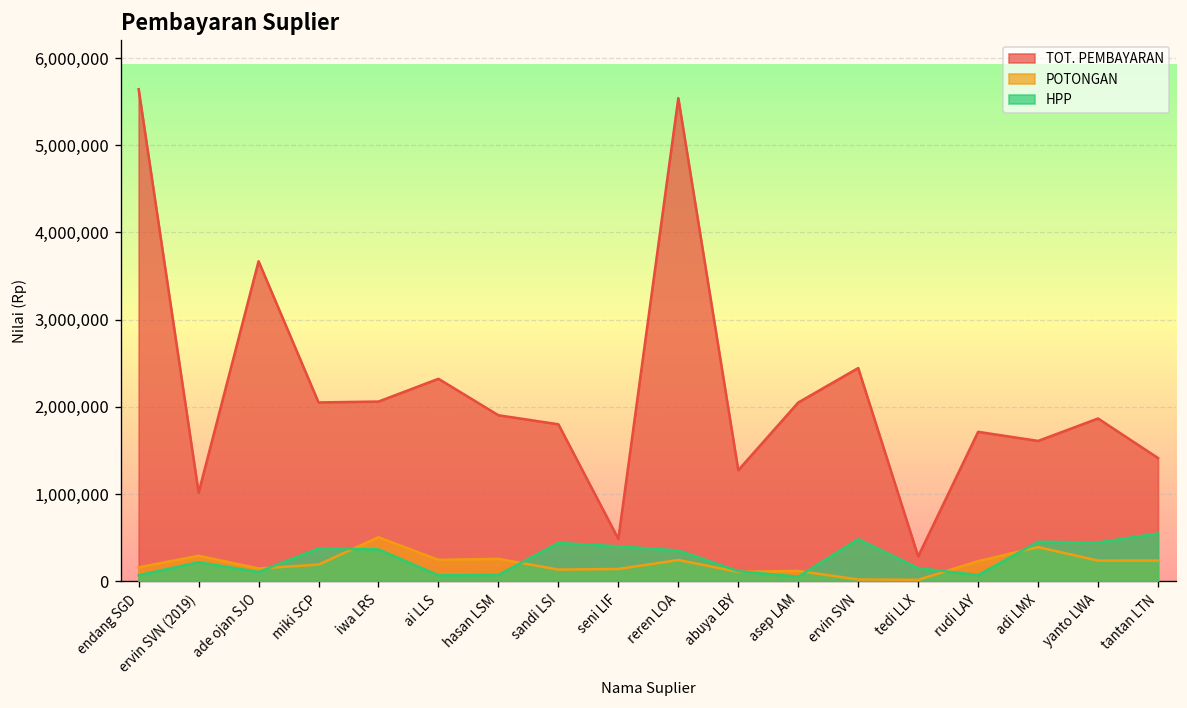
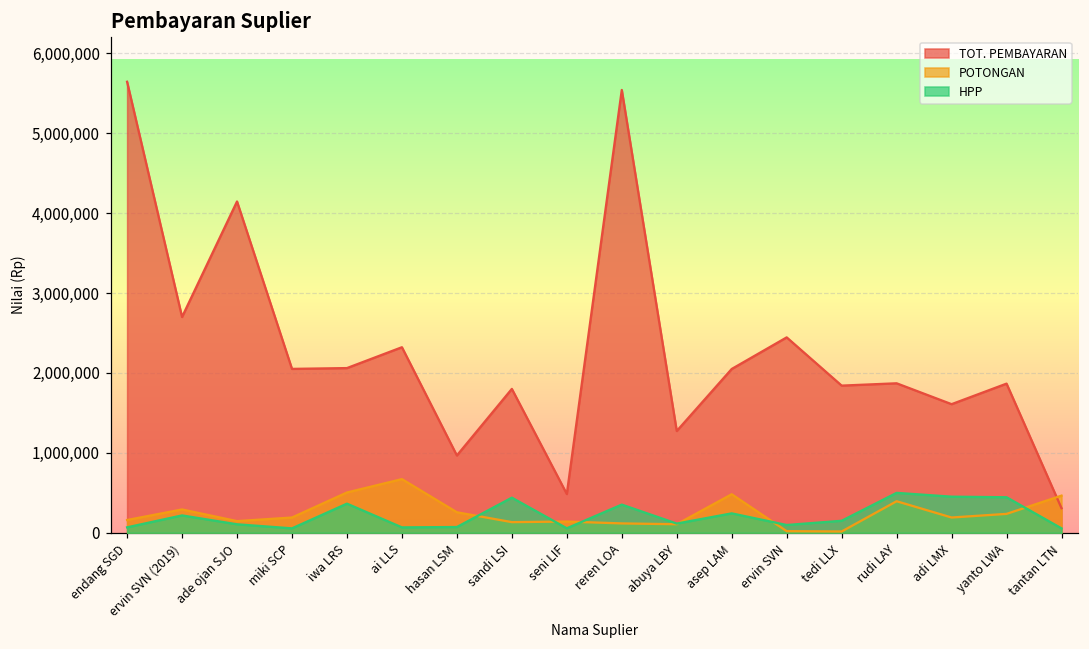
  {
    "TOT. PEMBAYARAN": {
      "endang SGD": "5,600,000",
-     "ervin SVN (2019)": "1,000,000",
-     "ade ojan SJO": "3,700,000",
+     "ervin SVN (2019)": "2,700,000",
+     "ade ojan SJO": "4,100,000",
      "miki SCP": "2,100,000",
      "iwa LRS": "2,100,000",
      "ai LLS": "2,300,000",
-     "hasan LSM": "1,900,000",
+     "hasan LSM": "1,000,000",
      "sandi LSI": "1,800,000",
      "seni LIF": "500,000",
      "reren LOA": "5,500,000",
      "abuya LBY": "1,300,000",
      "asep LAM": "2,000,000",
      "ervin SVN": "2,400,000",
-     "tedi LLX": "300,000",
-     "rudi LAY": "1,700,000",
+     "tedi LLX": "1,800,000",
+     "rudi LAY": "1,900,000",
      "adi LMX": "1,600,000",
      "yanto LWA": "1,900,000",
-     "tantan LTN": "1,400,000"
+     "tantan LTN": "300,000"
    },
    "POTONGAN": {
      "endang SGD": "200,000",
      "ervin SVN (2019)": "300,000",
      "ade ojan SJO": "100,000",
      "miki SCP": "200,000",
      "iwa LRS": "500,000",
-     "ai LLS": "200,000",
+     "ai LLS": "700,000",
      "hasan LSM": "300,000",
      "sandi LSI": "100,000",
      "seni LIF": "100,000",
-     "reren LOA": "200,000",
-     "asep LAM": "100,000",
+     "reren LOA": "100,000",
+     "asep LAM": "500,000",
      "ervin SVN": "0",
      "tedi LLX": "0",
-     "rudi LAY": "200,000",
-     "adi LMX": "400,000",
+     "rudi LAY": "400,000",
+     "adi LMX": "200,000",
      "yanto LWA": "200,000",
-     "tantan LTN": "200,000"
+     "tantan LTN": "500,000"
    },
    "HPP": {
      "endang SGD": "100,000",
      "ervin SVN (2019)": "200,000",
      "ade ojan SJO": "100,000",
-     "miki SCP": "400,000",
+     "miki SCP": "100,000",
      "iwa LRS": "400,000",
      "ai LLS": "100,000",
      "hasan LSM": "100,000",
      "sandi LSI": "400,000",
-     "seni LIF": "400,000",
+     "seni LIF": "100,000",
      "reren LOA": "400,000",
-     "asep LAM": "100,000",
-     "ervin SVN": "500,000",
+     "asep LAM": "200,000",
+     "ervin SVN": "100,000",
      "tedi LLX": "200,000",
-     "rudi LAY": "100,000",
+     "rudi LAY": "500,000",
      "adi LMX": "500,000",
      "yanto LWA": "400,000",
-     "tantan LTN": "500,000"
+     "tantan LTN": "100,000"
    }
  }
